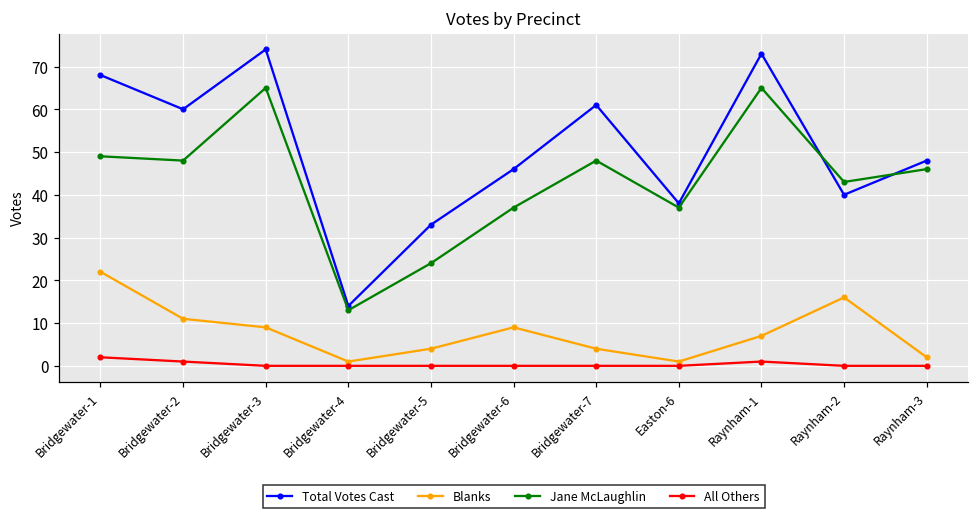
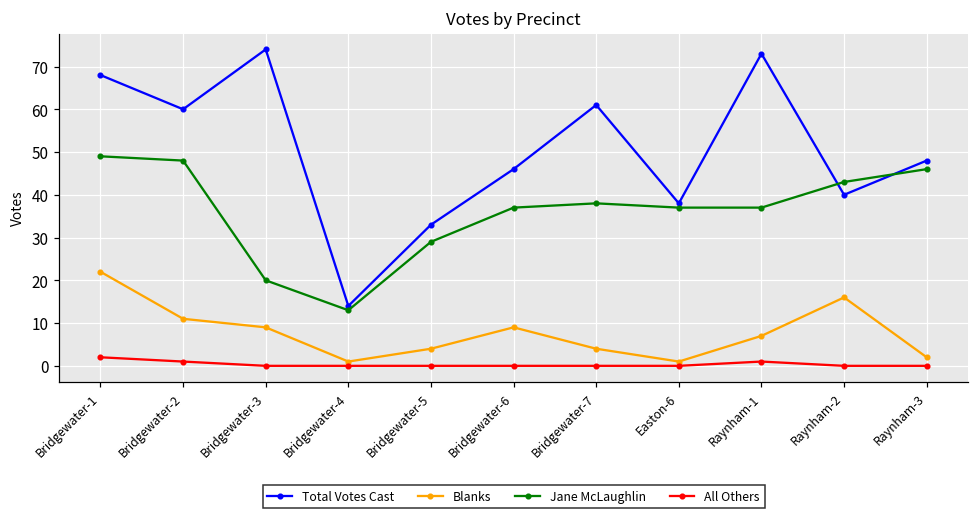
  {
    "Total Votes Cast": {
      "Bridgewater-1": 68,
      "Bridgewater-2": 60,
      "Bridgewater-3": 74,
      "Bridgewater-4": 14,
      "Bridgewater-5": 33,
      "Bridgewater-6": 46,
      "Bridgewater-7": 61,
      "Easton-6": 38,
      "Raynham-1": 73,
      "Raynham-2": 40,
      "Raynham-3": 48
    },
    "Blanks": {
      "Bridgewater-1": 22,
      "Bridgewater-2": 11,
      "Bridgewater-3": 9,
      "Bridgewater-4": 1,
      "Bridgewater-5": 4,
      "Bridgewater-6": 9,
      "Bridgewater-7": 4,
      "Easton-6": 1,
      "Raynham-1": 7,
      "Raynham-2": 16,
      "Raynham-3": 2
    },
    "Jane McLaughlin": {
      "Bridgewater-1": 49,
      "Bridgewater-2": 48,
-     "Bridgewater-3": 65,
+     "Bridgewater-3": 20,
      "Bridgewater-4": 13,
-     "Bridgewater-5": 24,
+     "Bridgewater-5": 29,
      "Bridgewater-6": 37,
-     "Bridgewater-7": 48,
+     "Bridgewater-7": 38,
      "Easton-6": 37,
-     "Raynham-1": 65,
+     "Raynham-1": 37,
      "Raynham-2": 43,
      "Raynham-3": 46
    },
    "All Others": {
      "Bridgewater-1": 2,
      "Bridgewater-2": 1,
      "Bridgewater-3": 0,
      "Bridgewater-4": 0,
      "Bridgewater-5": 0,
      "Bridgewater-6": 0,
      "Bridgewater-7": 0,
      "Easton-6": 0,
      "Raynham-1": 1,
      "Raynham-2": 0,
      "Raynham-3": 0
    }
  }
